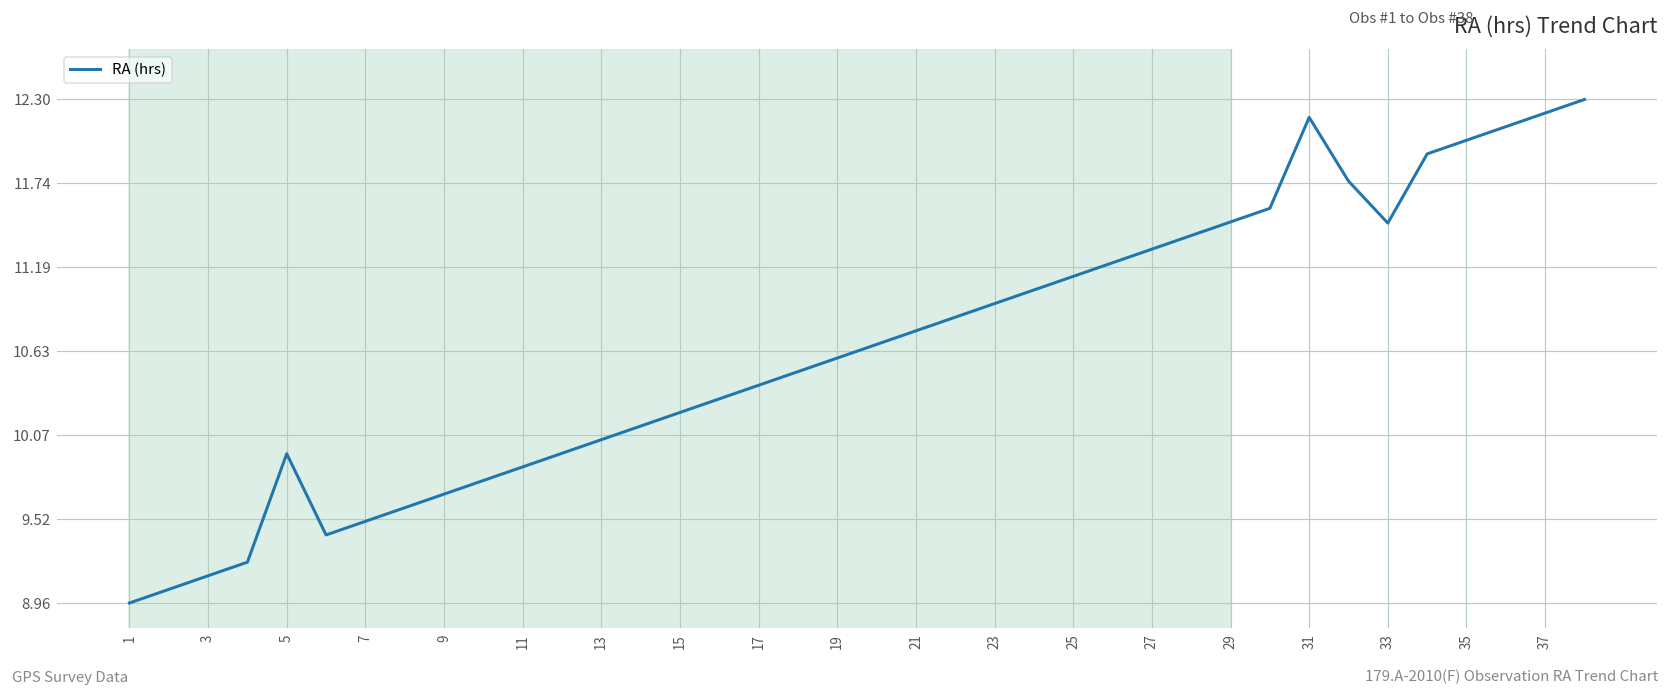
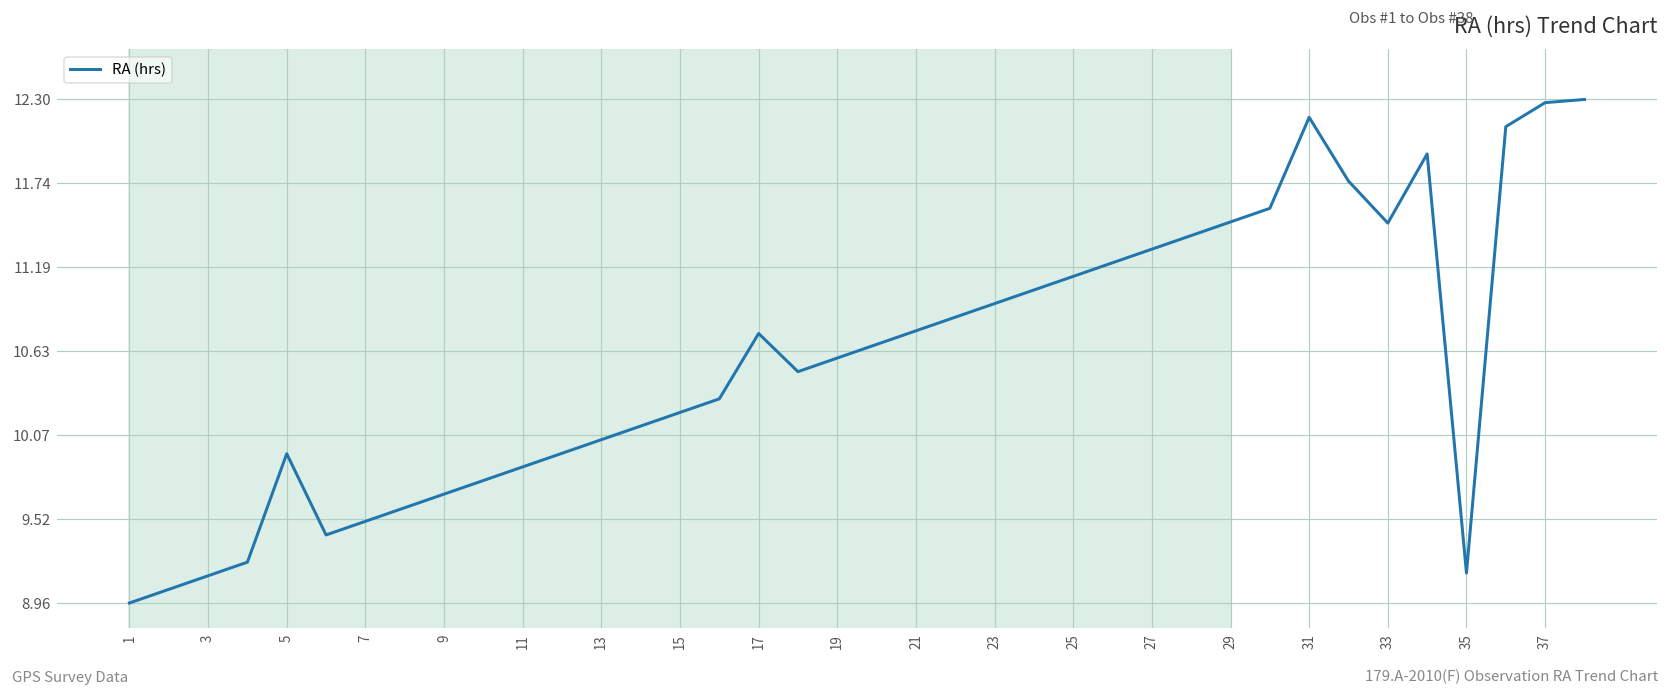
  {
    "1": 8.96,
    "3": 9.14,
    "5": 9.95,
    "7": 9.50,
    "9": 9.68,
    "11": 9.86,
    "13": 10.04,
    "15": 10.22,
-   "17": 10.40,
+   "17": 10.75,
    "19": 10.58,
    "21": 10.76,
    "23": 10.95,
    "25": 11.13,
    "27": 11.31,
    "29": 11.49,
    "31": 12.18,
    "33": 11.48,
-   "35": 12.03,
-   "37": 12.21
+   "35": 9.16,
+   "37": 12.28
  }
